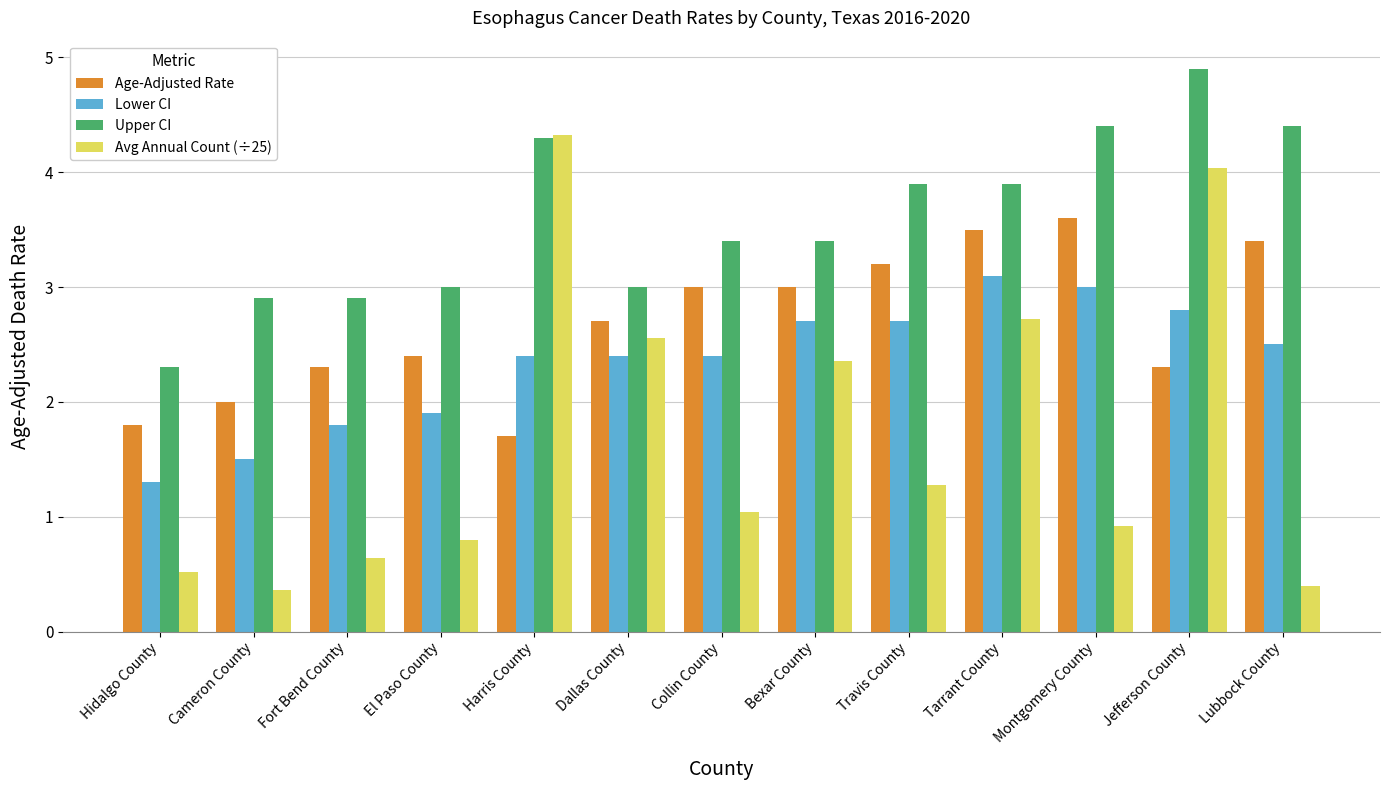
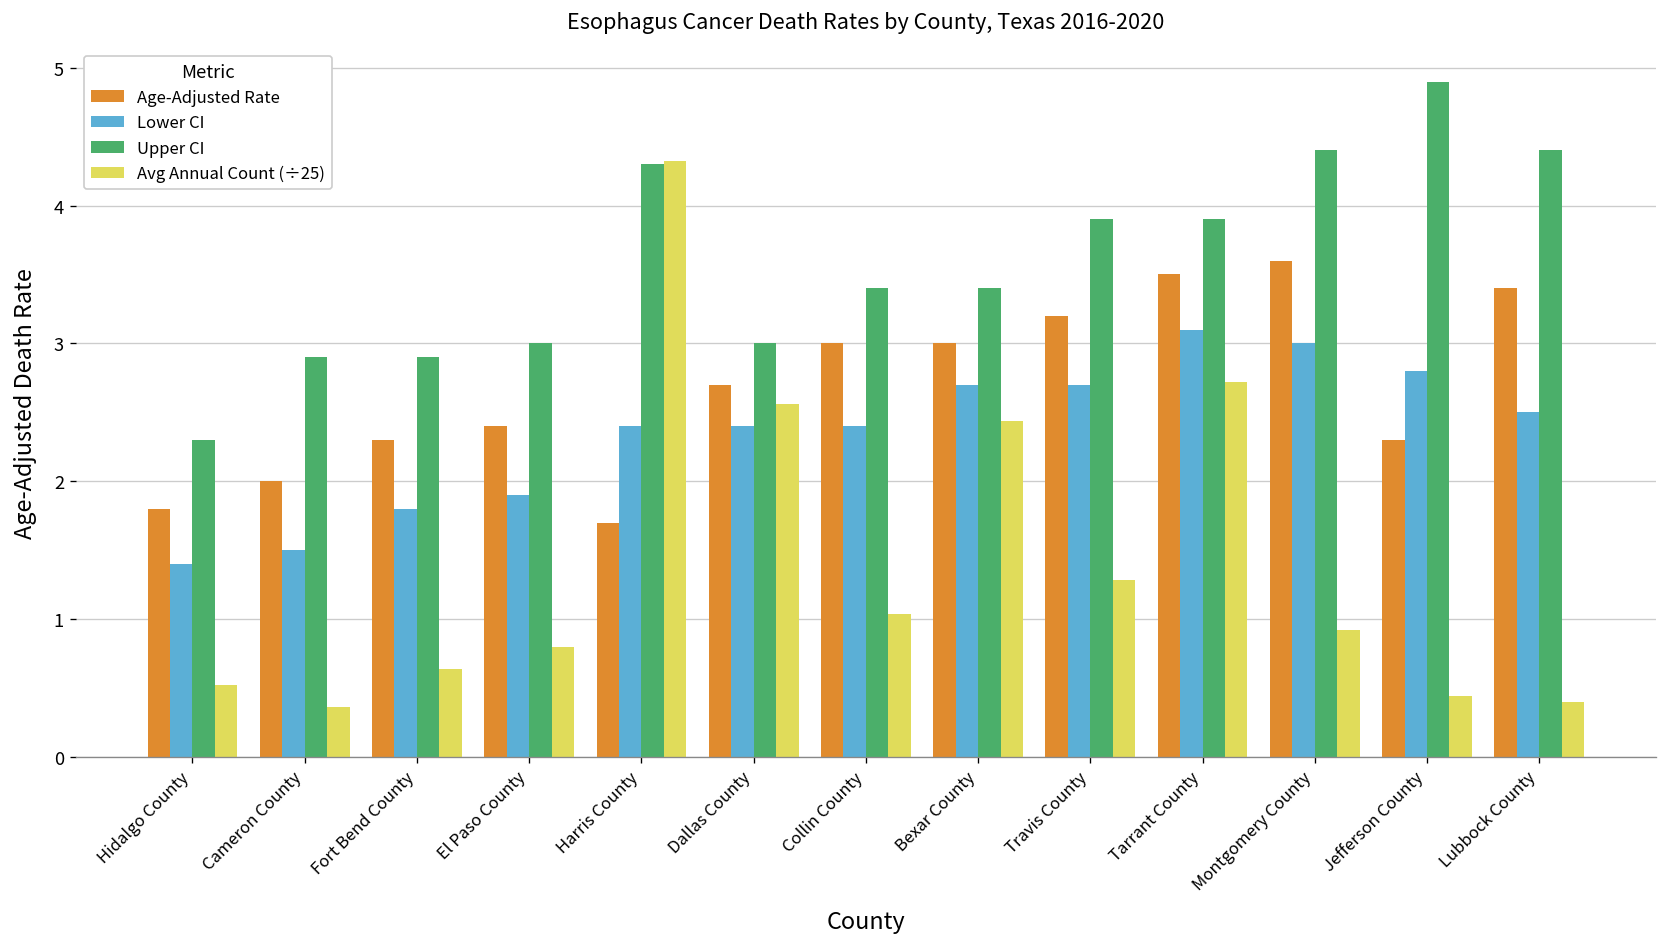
  {
    "Age-Adjusted Rate": {
      "Hidalgo County": 1.80,
      "Cameron County": 2.00,
      "Fort Bend County": 2.30,
      "El Paso County": 2.40,
      "Harris County": 1.70,
      "Dallas County": 2.70,
      "Collin County": 3.00,
      "Bexar County": 3.00,
      "Travis County": 3.20,
      "Tarrant County": 3.50,
      "Montgomery County": 3.60,
      "Jefferson County": 2.30,
      "Lubbock County": 3.40
    },
    "Lower CI": {
-     "Hidalgo County": 1.3,
+     "Hidalgo County": 1.4,
      "Cameron County": 1.5,
      "Fort Bend County": 1.8,
      "El Paso County": 1.9,
      "Harris County": 2.4,
      "Dallas County": 2.4,
      "Collin County": 2.4,
      "Bexar County": 2.7,
      "Travis County": 2.7,
      "Tarrant County": 3.1,
      "Montgomery County": 3.0,
      "Jefferson County": 2.8,
      "Lubbock County": 2.5
    },
    "Upper CI": {
      "Hidalgo County": 2.30,
      "Cameron County": 2.90,
      "Fort Bend County": 2.90,
      "El Paso County": 3.00,
      "Harris County": 4.30,
      "Dallas County": 3.00,
      "Collin County": 3.40,
      "Bexar County": 3.40,
      "Travis County": 3.90,
      "Tarrant County": 3.90,
      "Montgomery County": 4.40,
      "Jefferson County": 4.90,
      "Lubbock County": 4.40
    },
    "Avg Annual Count (÷25)": {
      "Hidalgo County": 0.52,
      "Cameron County": 0.36,
      "Fort Bend County": 0.64,
      "El Paso County": 0.80,
      "Harris County": 4.32,
      "Dallas County": 2.56,
      "Collin County": 1.04,
-     "Bexar County": 2.36,
+     "Bexar County": 2.44,
      "Travis County": 1.28,
      "Tarrant County": 2.72,
      "Montgomery County": 0.92,
-     "Jefferson County": 4.04,
+     "Jefferson County": 0.44,
      "Lubbock County": 0.40
    }
  }
